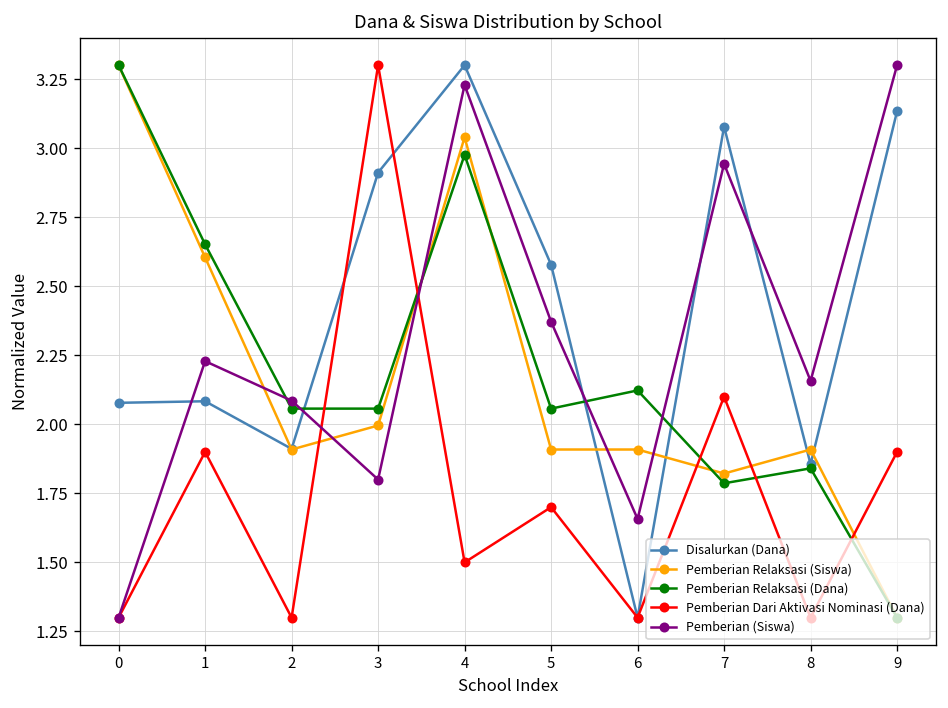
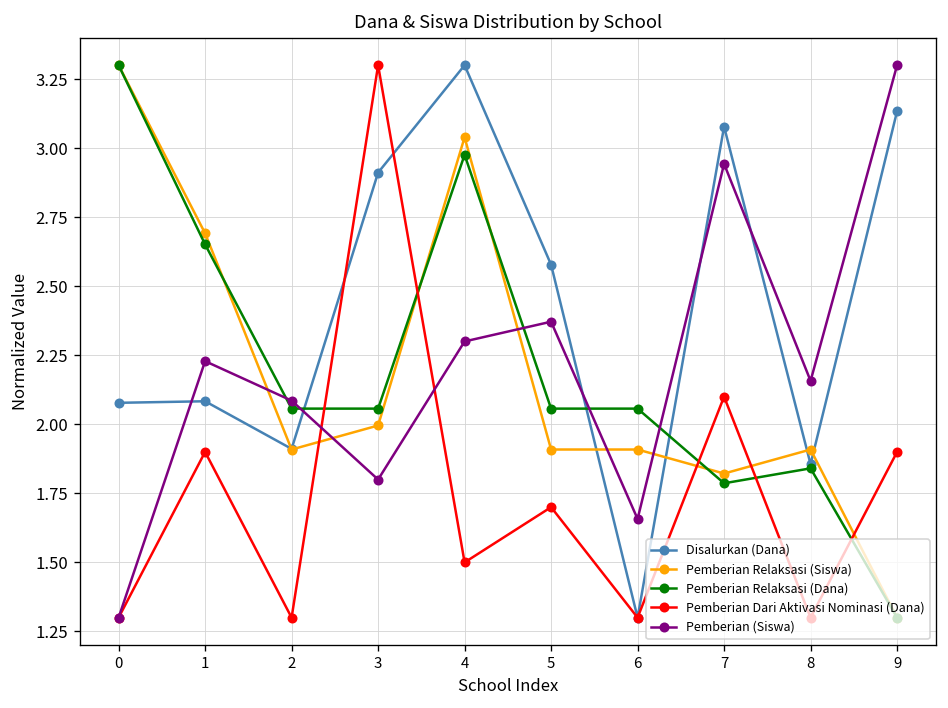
  {
    "Disalurkan (Dana)": {
      "0": 2.08,
      "1": 2.08,
      "3": 2.91,
      "4": 3.30,
      "5": 2.58,
      "7": 3.08,
      "8": 1.86,
      "9": 3.13
    },
    "Pemberian Relaksasi (Siswa)": {
-     "1": 2.60,
+     "1": 2.69,
      "3": 2.00,
      "4": 3.04,
      "5": 1.91,
      "6": 1.91,
      "7": 1.82,
      "8": 1.91
    },
    "Pemberian Relaksasi (Dana)": {
      "1": 2.65,
      "2": 2.06,
      "3": 2.06,
      "4": 2.98,
      "5": 2.06,
-     "6": 2.12,
+     "6": 2.06,
      "7": 1.79,
      "8": 1.84
    },
    "Pemberian Dari Aktivasi Nominasi (Dana)": {
      "1": 1.90,
      "2": 1.30,
      "3": 3.30,
      "4": 1.50,
      "5": 1.70,
      "7": 2.10,
      "9": 1.90
    },
    "Pemberian (Siswa)": {
      "1": 2.23,
      "2": 2.09,
      "3": 1.80,
-     "4": 3.23,
+     "4": 2.30,
      "5": 2.37,
      "6": 1.66,
      "7": 2.94,
      "8": 2.16,
      "9": 3.30
    }
  }
